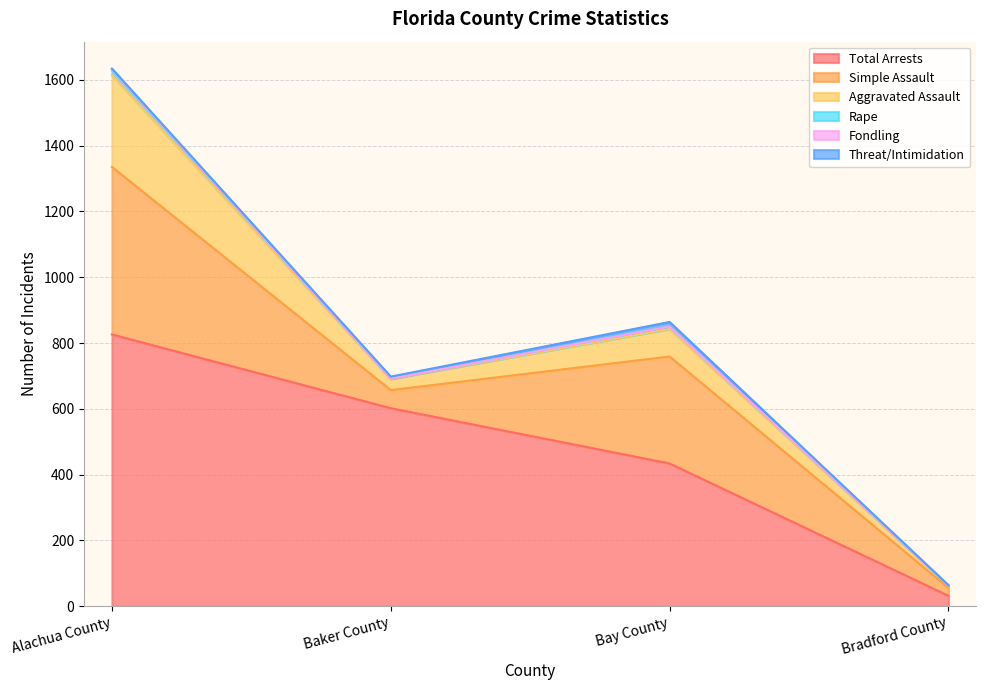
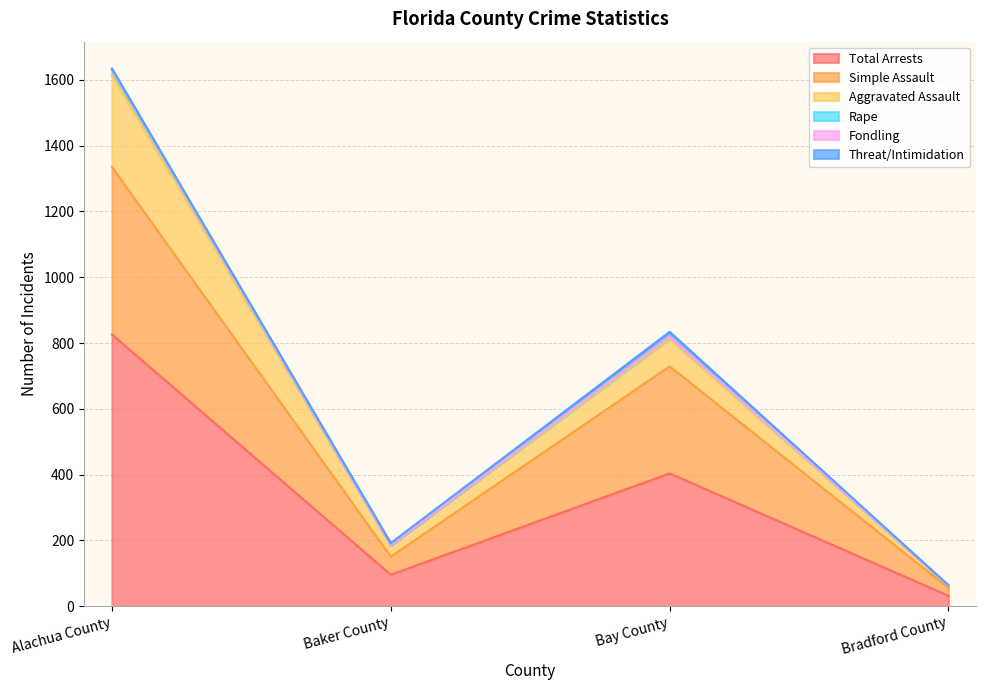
  {
    "Total Arrests": {
      "Alachua County": 830,
-     "Baker County": 600,
-     "Bay County": 430,
+     "Baker County": 100,
+     "Bay County": 400,
      "Bradford County": 30
    },
    "Threat/Intimidation": {
      "Bay County": 10
    }
  }
